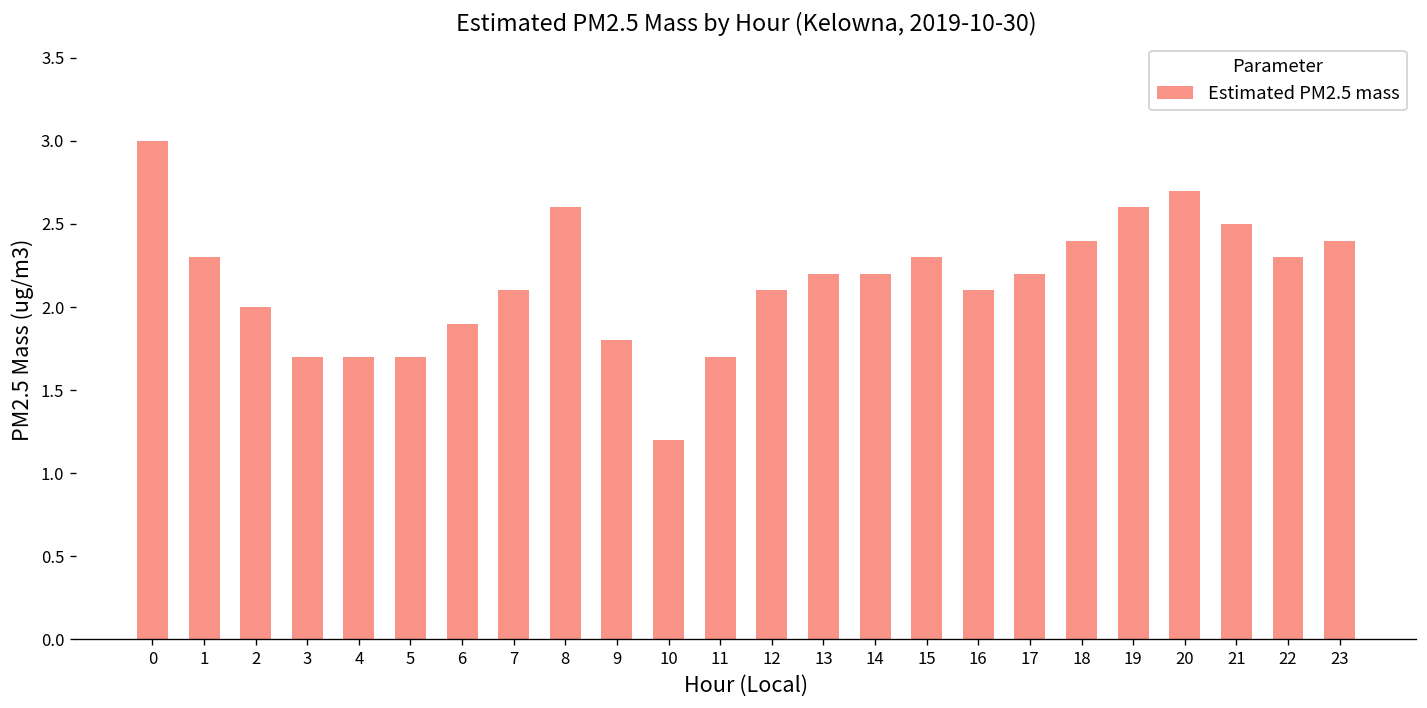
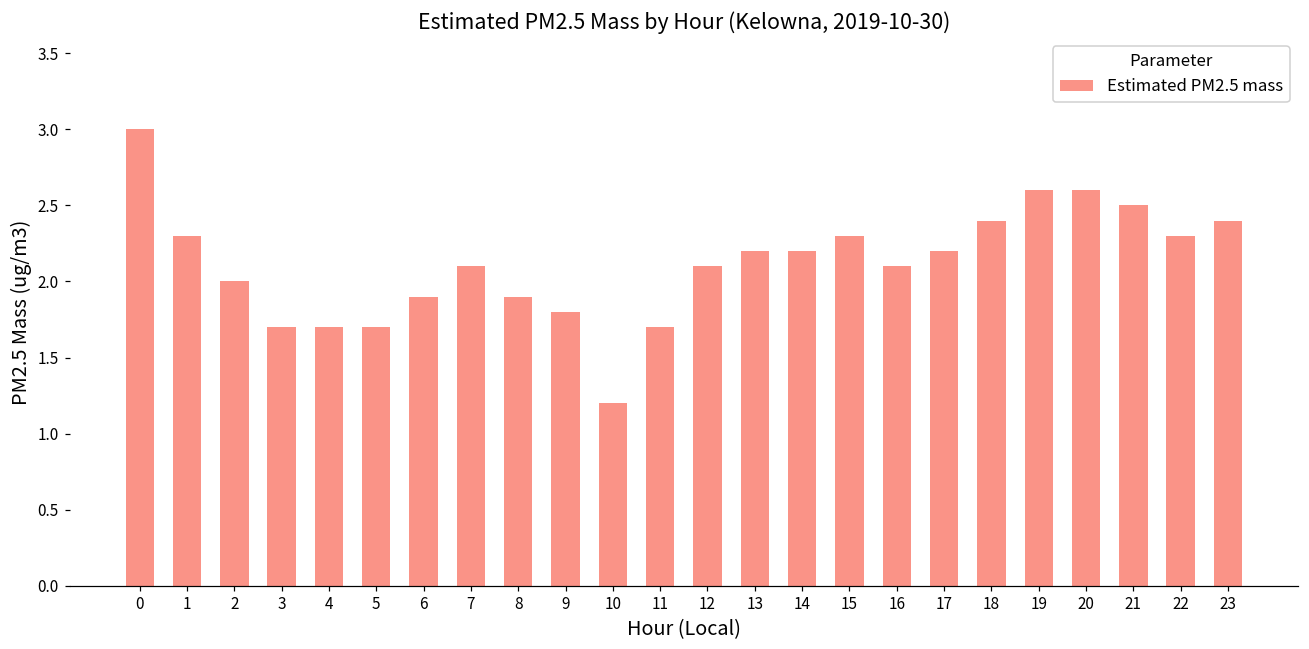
  {
    "0": 3.0,
    "1": 2.3,
    "2": 2.0,
    "3": 1.7,
    "4": 1.7,
    "5": 1.7,
    "6": 1.9,
    "7": 2.1,
-   "8": 2.6,
+   "8": 1.9,
    "9": 1.8,
    "10": 1.2,
    "11": 1.7,
    "12": 2.1,
    "13": 2.2,
    "14": 2.2,
    "15": 2.3,
    "16": 2.1,
    "17": 2.2,
    "18": 2.4,
    "19": 2.6,
-   "20": 2.7,
+   "20": 2.6,
    "21": 2.5,
    "22": 2.3,
    "23": 2.4
  }
